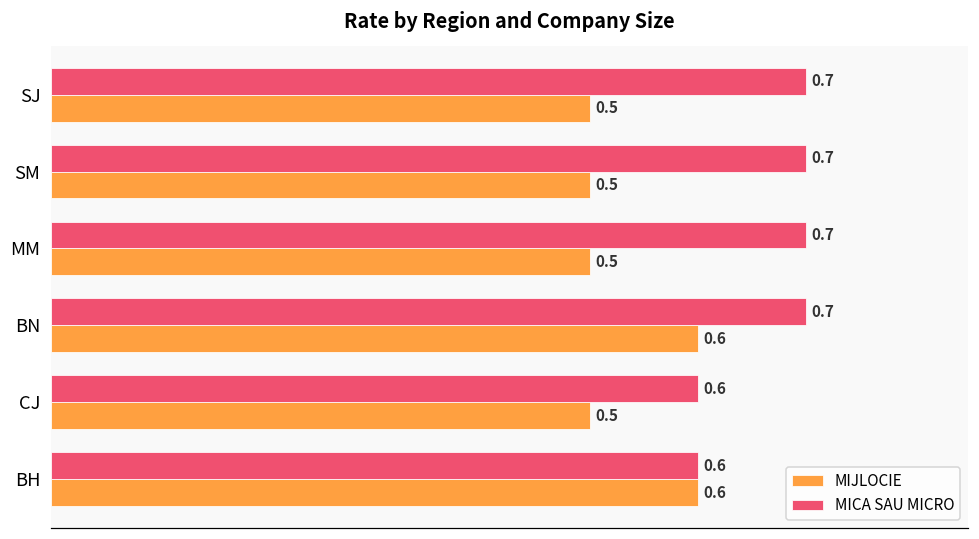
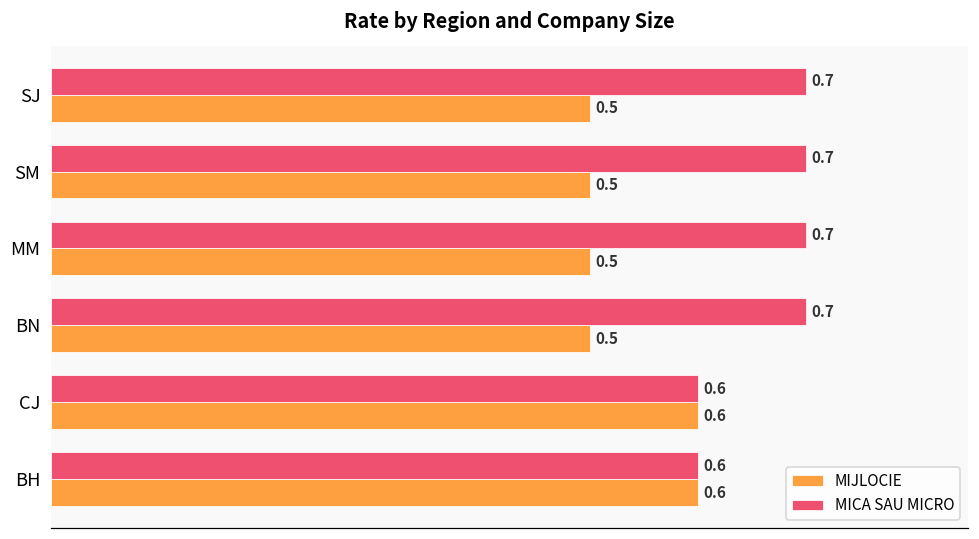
  {
    "MIJLOCIE": {
      "SJ": 0.5,
      "SM": 0.5,
      "MM": 0.5,
-     "BN": 0.6,
-     "CJ": 0.5,
+     "BN": 0.5,
+     "CJ": 0.6,
      "BH": 0.6
    },
    "MICA SAU MICRO": {
      "SJ": 0.7,
      "SM": 0.7,
      "MM": 0.7,
      "BN": 0.7,
      "CJ": 0.6,
      "BH": 0.6
    }
  }
